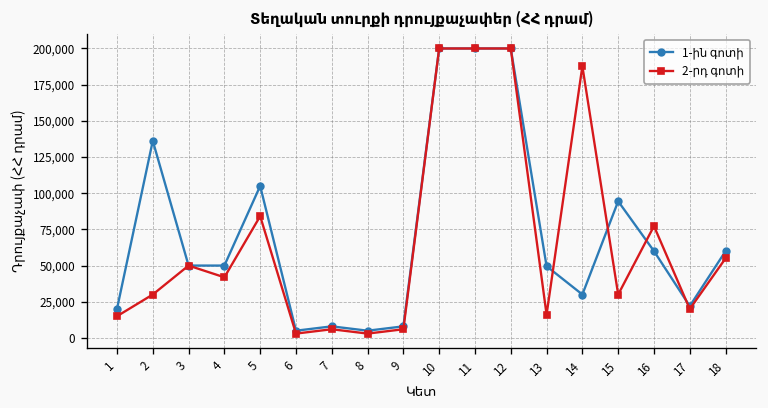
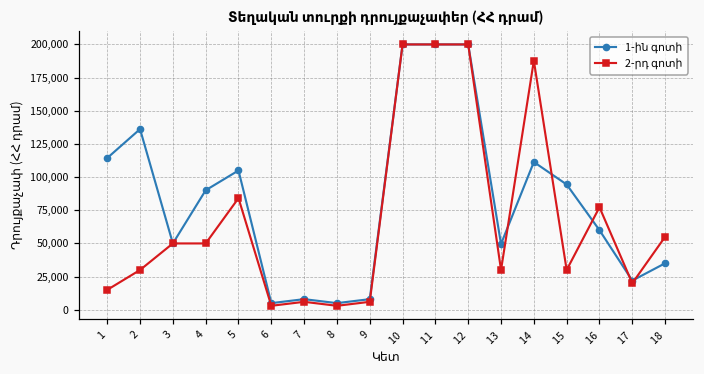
  {
    "1-ին գոտի": {
-     "1": "20,000",
+     "1": "114,000",
      "2": "136,000",
-     "4": "50,000",
+     "4": "90,000",
      "5": "105,000",
      "13": "50,000",
-     "14": "30,000",
+     "14": "111,000",
      "15": "94,000",
      "16": "60,000",
-     "18": "60,000"
+     "18": "35,000"
    },
    "2-րդ գոտի": {
      "1": "15,000",
      "2": "30,000",
-     "4": "42,000",
+     "4": "50,000",
      "5": "84,000",
-     "13": "16,000",
+     "13": "30,000",
      "14": "188,000",
      "15": "30,000",
      "16": "77,000",
      "18": "55,000"
    }
  }
